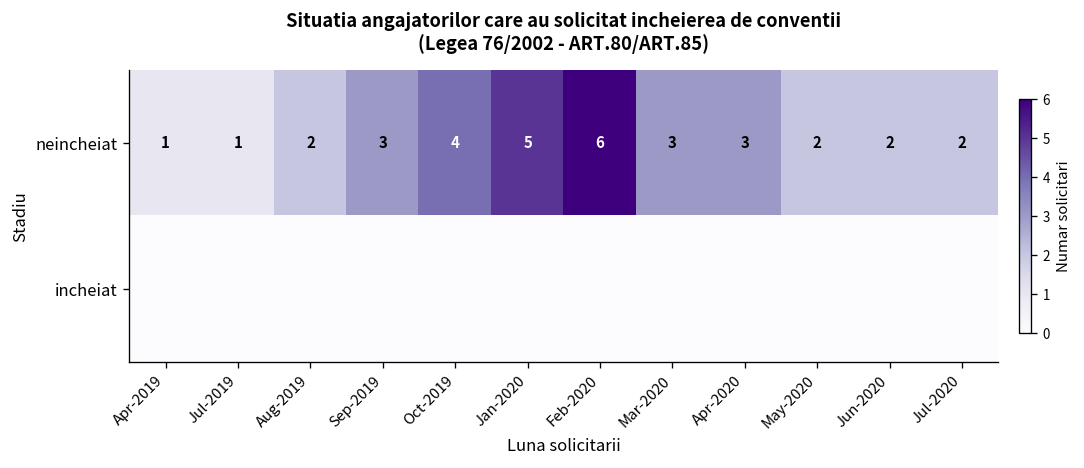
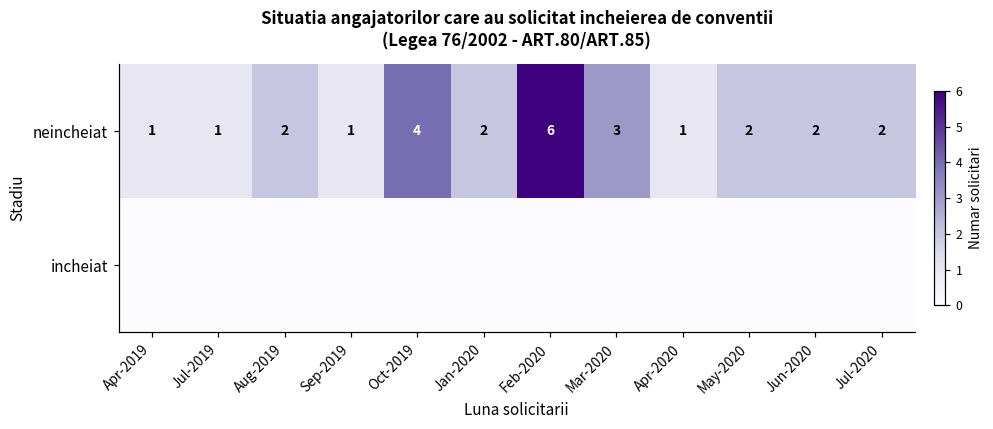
  {
    "neincheiat": {
      "Apr-2019": 1,
      "Jul-2019": 1,
      "Aug-2019": 2,
-     "Sep-2019": 3,
+     "Sep-2019": 1,
      "Oct-2019": 4,
-     "Jan-2020": 5,
+     "Jan-2020": 2,
      "Feb-2020": 6,
      "Mar-2020": 3,
-     "Apr-2020": 3,
+     "Apr-2020": 1,
      "May-2020": 2,
      "Jun-2020": 2,
      "Jul-2020": 2
    }
  }
